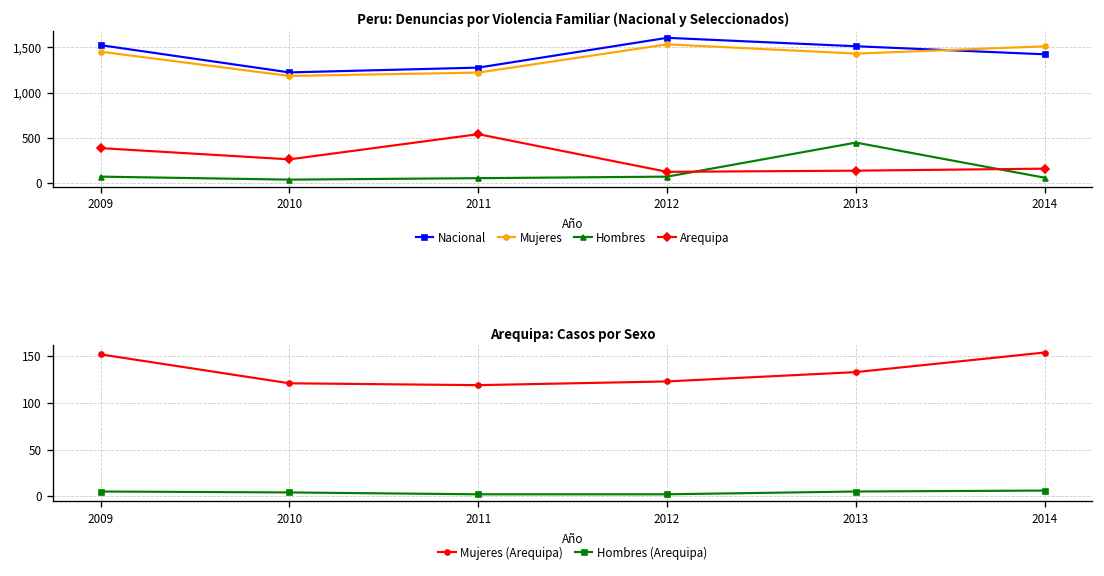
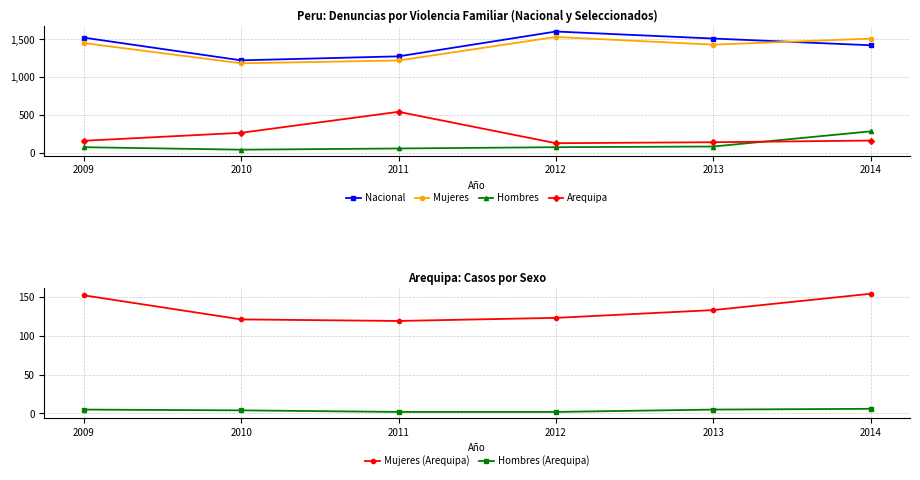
  {
    "Peru: Denuncias por Violencia Familiar (Nacional y Seleccionados)": {
      "Nacional": {
        "2009": "1,500",
        "2010": "1,200",
        "2011": "1,300",
        "2012": "1,600",
        "2013": "1,500",
        "2014": "1,400"
      },
      "Mujeres": {
        "2009": "1,500",
        "2010": "1,200",
        "2011": "1,200",
        "2012": "1,500",
        "2013": "1,400",
        "2014": "1,500"
      },
      "Hombres": {
        "2009": "100",
        "2010": "0",
        "2011": "100",
        "2012": "100",
-       "2013": "400",
-       "2014": "100"
+       "2013": "100",
+       "2014": "300"
      },
      "Arequipa": {
-       "2009": "400",
+       "2009": "200",
        "2010": "300",
        "2011": "500",
        "2012": "100",
        "2013": "100",
        "2014": "200"
      }
    },
    "Arequipa: Casos por Sexo": {
      "Mujeres (Arequipa)": {
        "2009": "150",
        "2010": "120",
        "2011": "120",
        "2012": "120",
        "2013": "130",
        "2014": "150"
      },
      "Hombres (Arequipa)": {
        "2009": "10",
        "2010": "0",
        "2011": "0",
        "2012": "0",
        "2013": "10",
        "2014": "10"
      }
    }
  }
